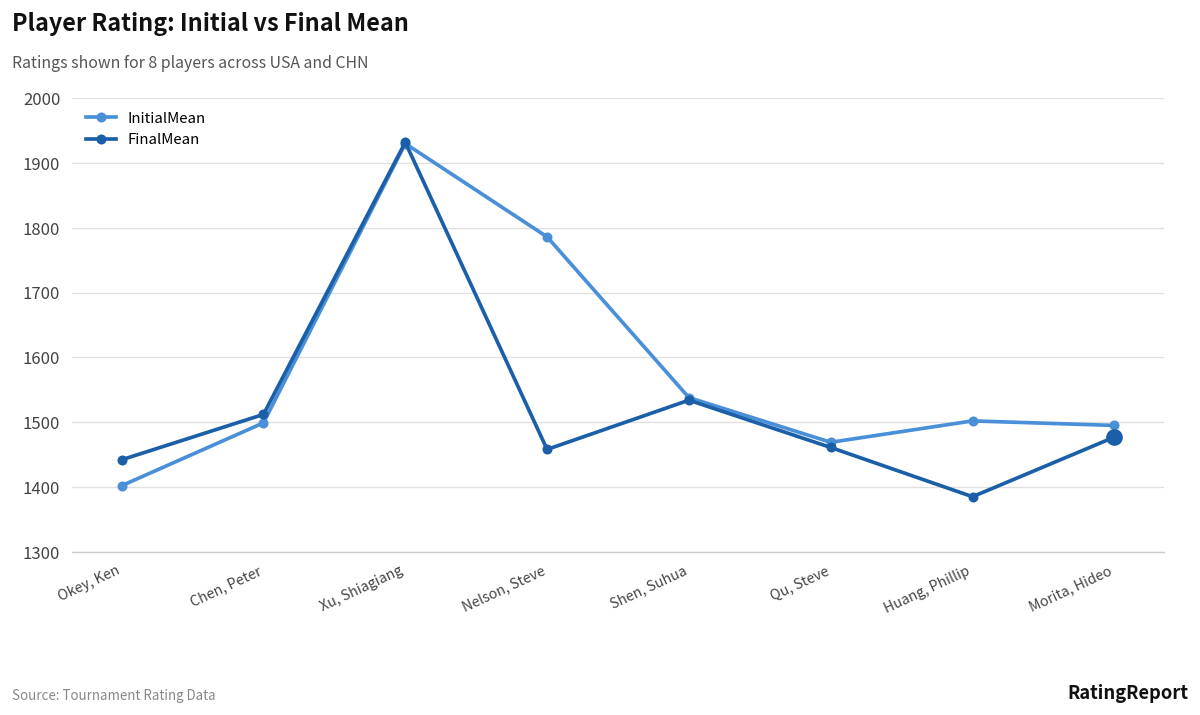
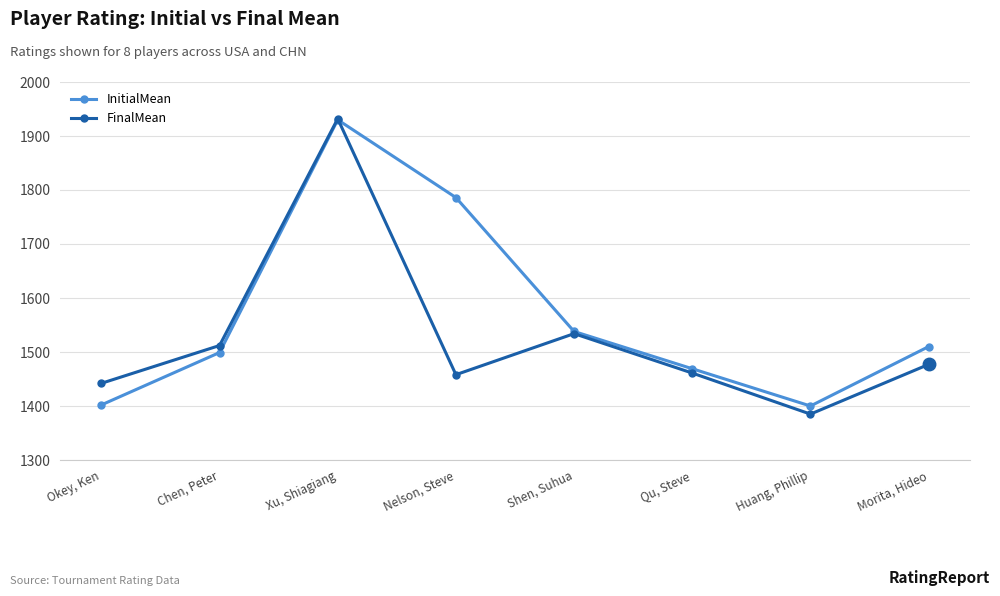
  {
    "InitialMean": {
      "Okey, Ken": 1400,
      "Chen, Peter": 1500,
      "Nelson, Steve": 1790,
      "Qu, Steve": 1470,
-     "Huang, Phillip": 1500,
-     "Morita, Hideo": 1500
+     "Huang, Phillip": 1400,
+     "Morita, Hideo": 1510
    }
  }
